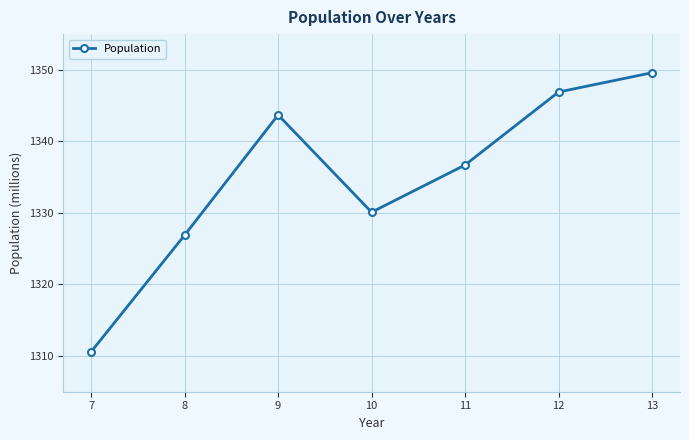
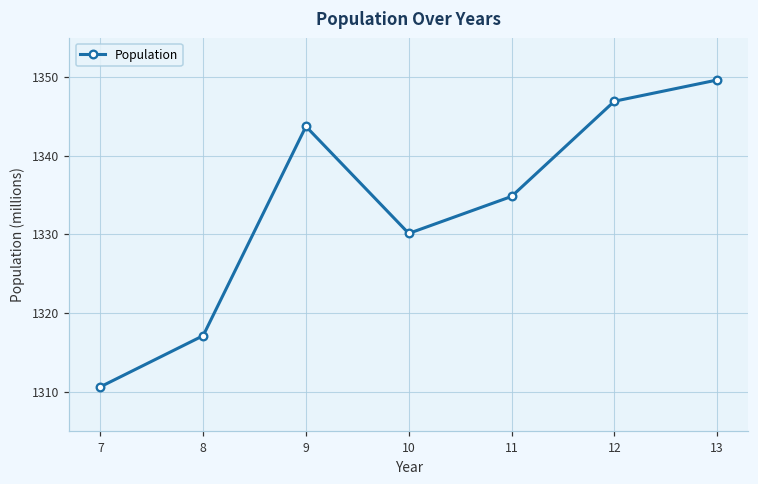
  {
    "7": 1311,
-   "8": 1327,
+   "8": 1317,
    "9": 1344,
    "10": 1330,
-   "11": 1337,
+   "11": 1335,
    "12": 1347,
    "13": 1350
  }
